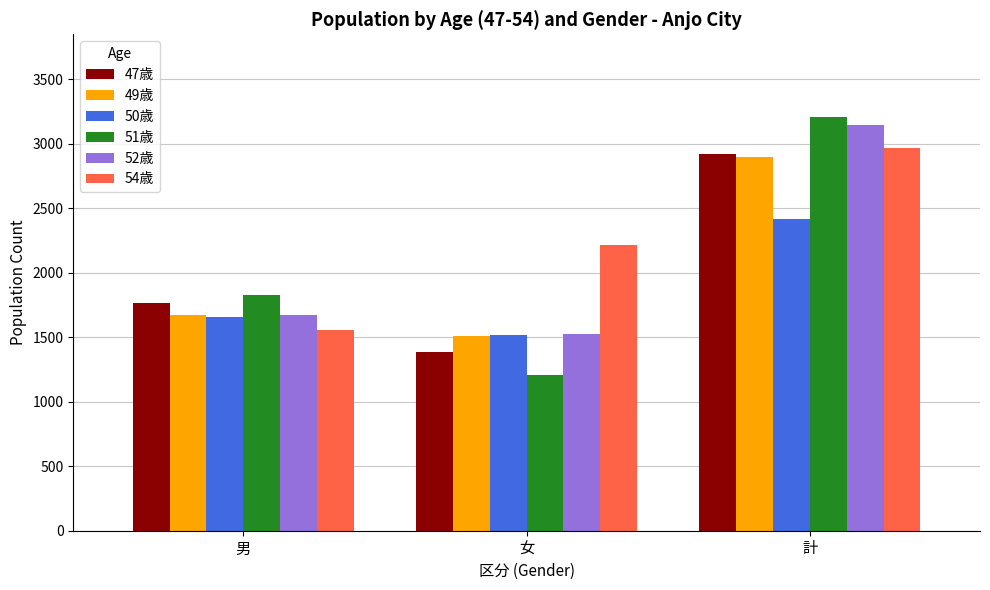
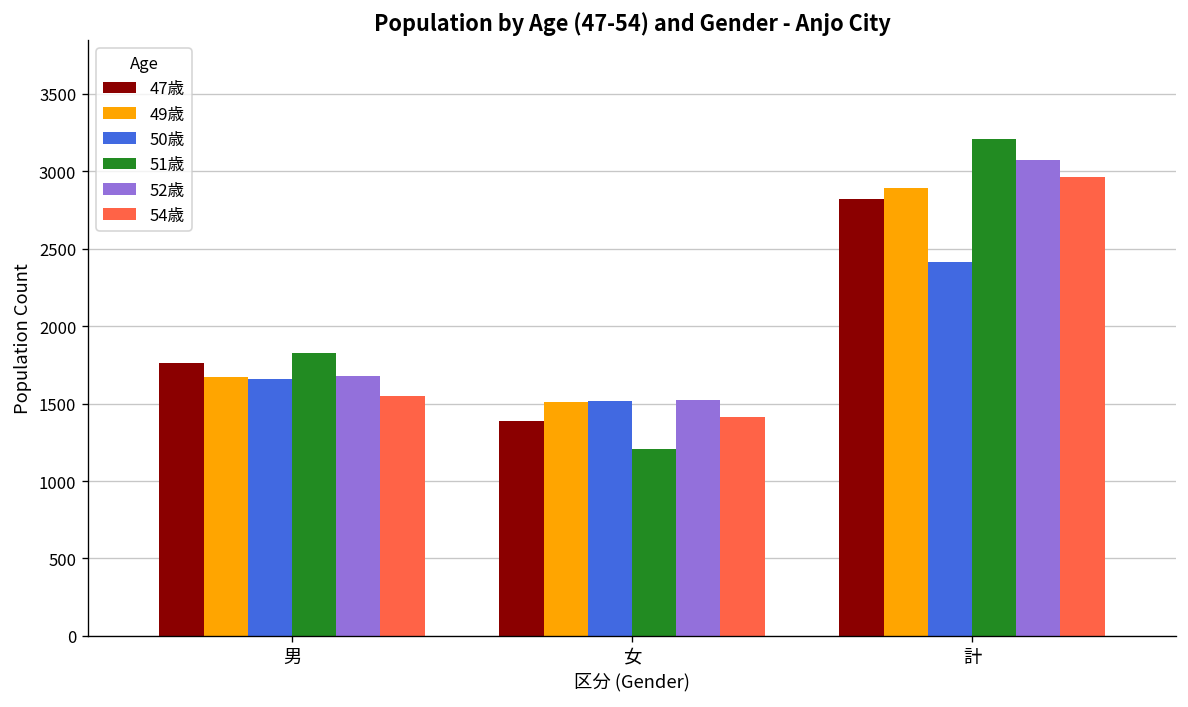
  {
    "47歳": {
      "男": 1770,
      "女": 1390,
-     "計": 2920
+     "計": 2820
    },
    "49歳": {
      "男": 1670,
      "女": 1510,
      "計": 2890
    },
    "50歳": {
      "男": 1660,
      "女": 1520,
      "計": 2420
    },
    "51歳": {
      "男": 1830,
      "女": 1200,
      "計": 3210
    },
    "52歳": {
      "男": 1680,
      "女": 1520,
-     "計": 3140
+     "計": 3070
    },
    "54歳": {
      "男": 1550,
-     "女": 2220,
+     "女": 1410,
      "計": 2970
    }
  }
